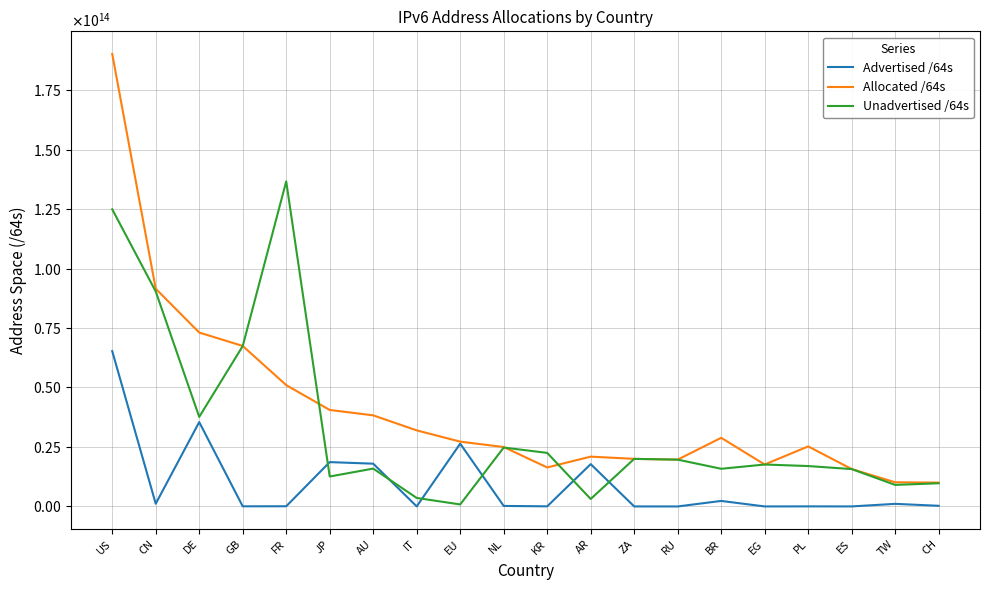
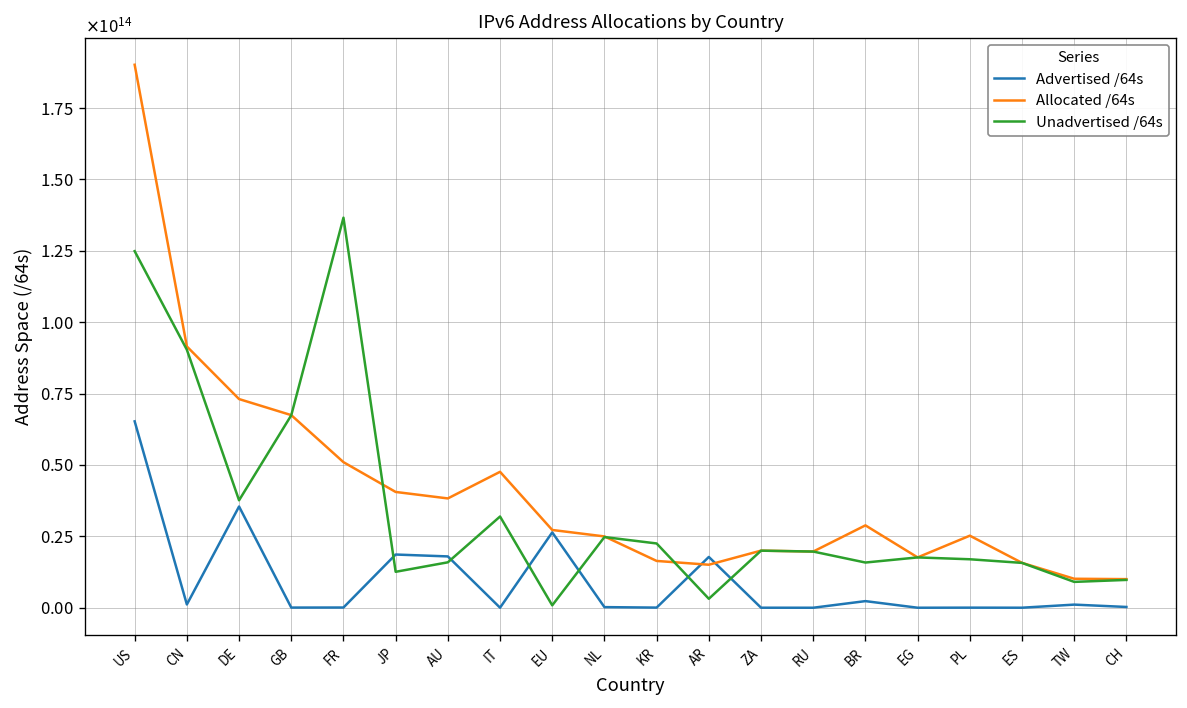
  {
    "Advertised /64s": {
      "US": 65000000000000,
      "CN": 1000000000000,
      "DE": 35000000000000,
      "GB": 0,
      "FR": 0,
      "JP": 19000000000000,
      "AU": 18000000000000,
      "IT": 0,
      "NL": 0,
      "KR": 0,
      "AR": 18000000000000,
      "ZA": 0,
      "RU": 0,
      "BR": 2000000000000,
      "EG": 0,
      "PL": 0,
      "ES": 0,
      "TW": 1000000000000,
      "CH": 0
    },
    "Allocated /64s": {
      "US": 190000000000000,
      "CN": 92000000000000,
      "DE": 73000000000000,
      "FR": 51000000000000,
      "JP": 41000000000000,
      "AU": 38000000000000,
-     "IT": 32000000000000,
+     "IT": 48000000000000,
      "KR": 16000000000000,
-     "AR": 21000000000000,
+     "AR": 15000000000000,
      "BR": 29000000000000,
      "PL": 25000000000000,
      "TW": 10000000000000
    },
    "Unadvertised /64s": {
      "US": 125000000000000,
      "CN": 90000000000000,
      "DE": 38000000000000,
      "FR": 137000000000000,
      "JP": 13000000000000,
      "AU": 16000000000000,
-     "IT": 4000000000000,
+     "IT": 32000000000000,
      "EU": 1000000000000,
      "KR": 23000000000000,
      "AR": 3000000000000,
      "BR": 16000000000000,
      "PL": 17000000000000,
      "TW": 9000000000000
    }
  }
